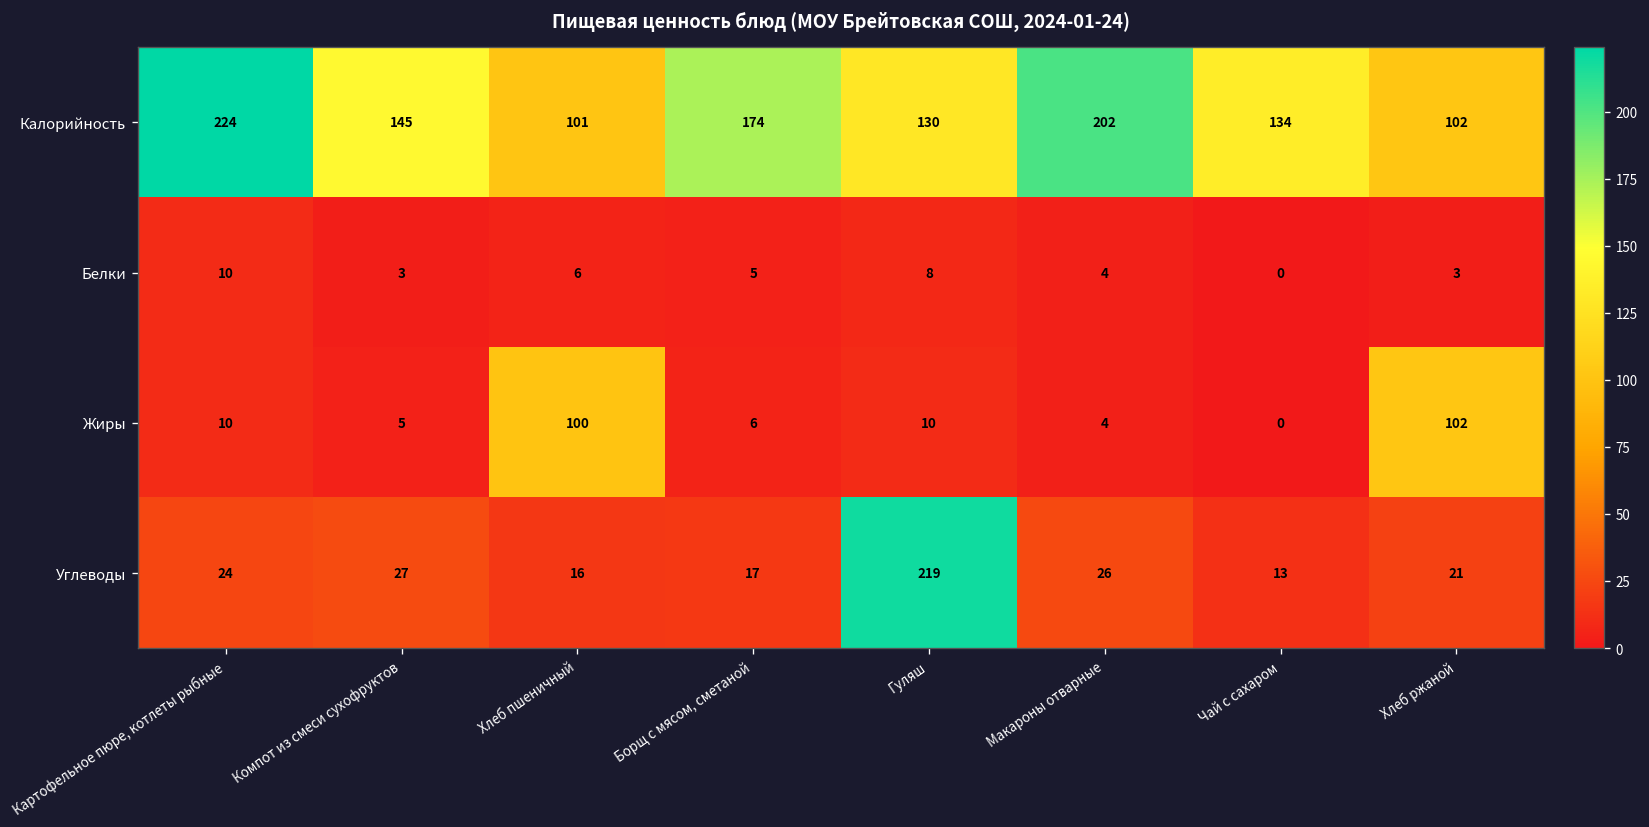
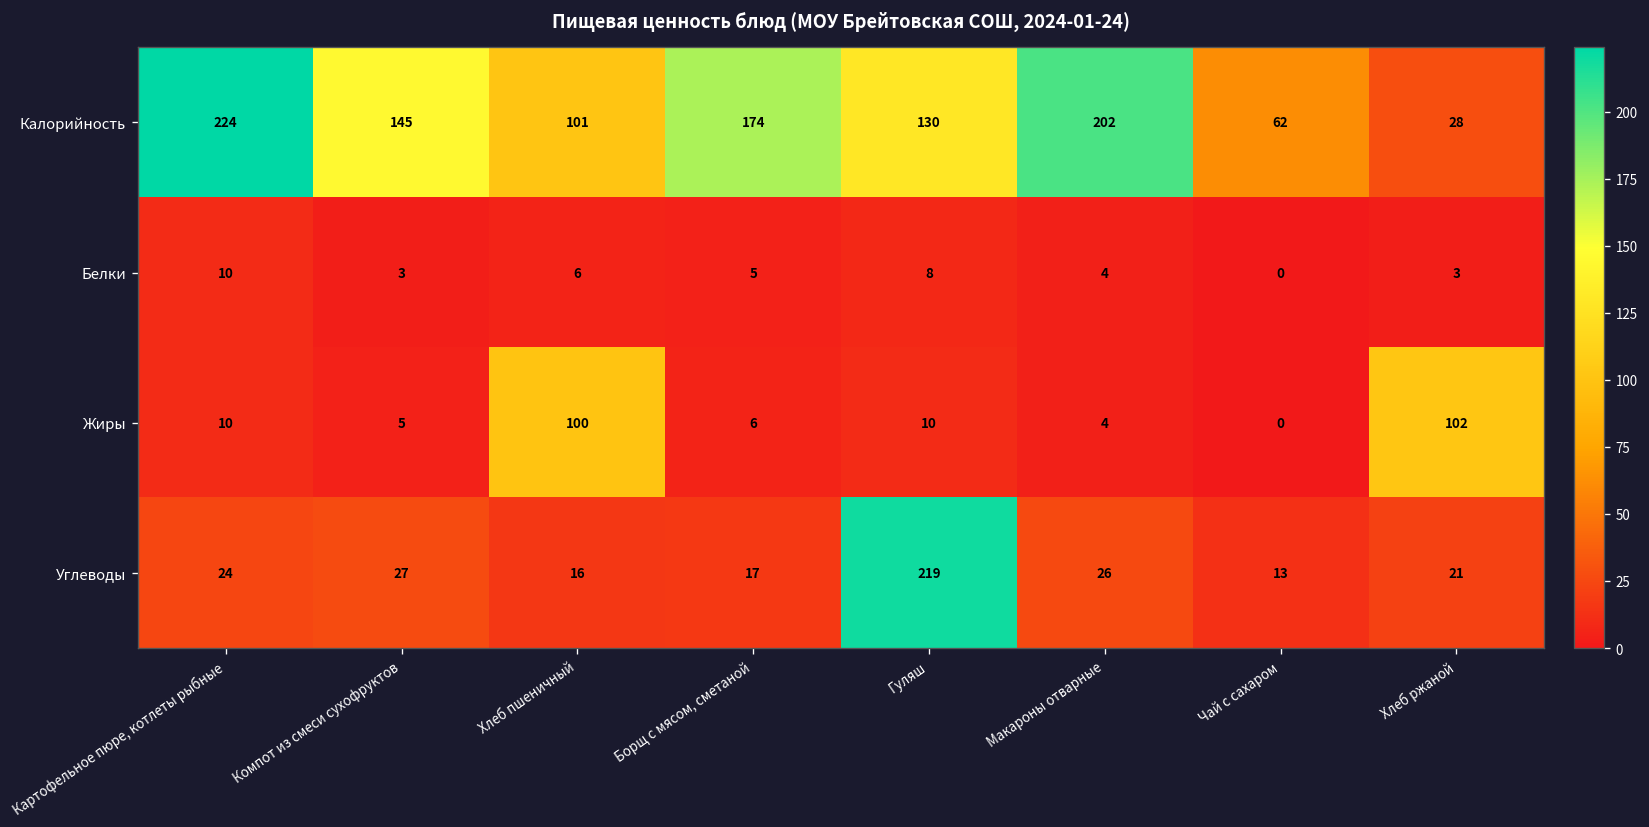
  {
    "Калорийность": {
      "Картофельное пюре, котлеты рыбные": 224,
      "Компот из смеси сухофруктов": 145,
      "Хлеб пшеничный": 101,
      "Борщ с мясом, сметаной": 174,
      "Гуляш": 130,
      "Макароны отварные": 202,
-     "Чай с сахаром": 134,
-     "Хлеб ржаной": 102
+     "Чай с сахаром": 62,
+     "Хлеб ржаной": 28
    },
    "Белки": {
      "Картофельное пюре, котлеты рыбные": 10,
      "Компот из смеси сухофруктов": 3,
      "Хлеб пшеничный": 6,
      "Борщ с мясом, сметаной": 5,
      "Гуляш": 8,
      "Макароны отварные": 4,
      "Чай с сахаром": 0,
      "Хлеб ржаной": 3
    },
    "Жиры": {
      "Картофельное пюре, котлеты рыбные": 10,
      "Компот из смеси сухофруктов": 5,
      "Хлеб пшеничный": 100,
      "Борщ с мясом, сметаной": 6,
      "Гуляш": 10,
      "Макароны отварные": 4,
      "Чай с сахаром": 0,
      "Хлеб ржаной": 102
    },
    "Углеводы": {
      "Картофельное пюре, котлеты рыбные": 24,
      "Компот из смеси сухофруктов": 27,
      "Хлеб пшеничный": 16,
      "Борщ с мясом, сметаной": 17,
      "Гуляш": 219,
      "Макароны отварные": 26,
      "Чай с сахаром": 13,
      "Хлеб ржаной": 21
    }
  }
